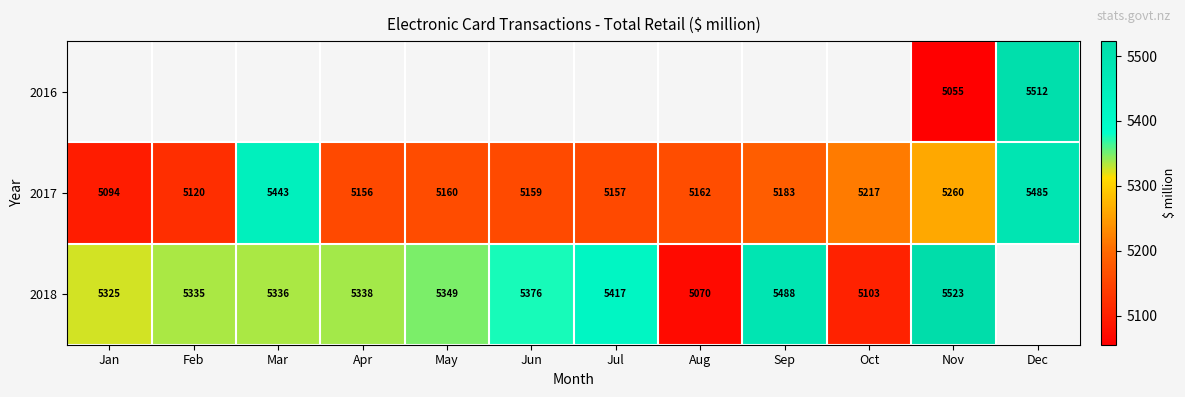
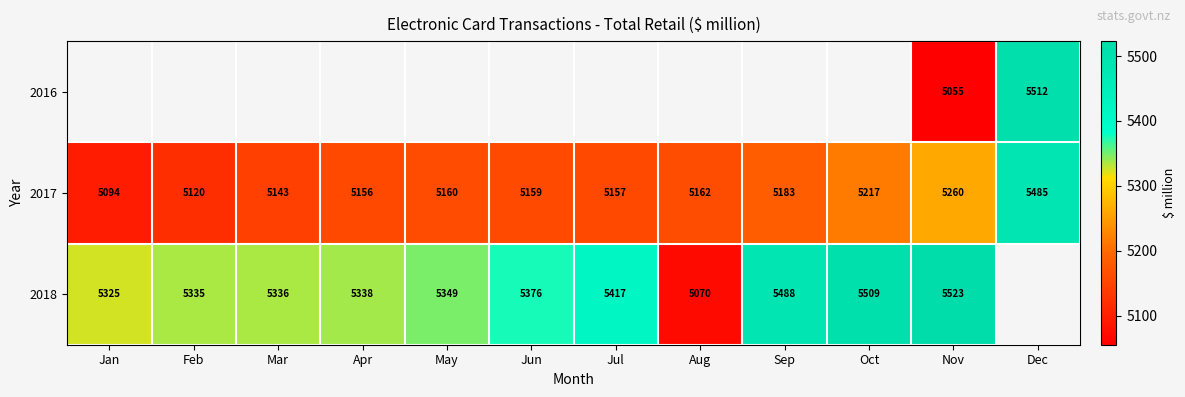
  {
    "2016": {
      "Nov": 5055,
      "Dec": 5512
    },
    "2017": {
      "Jan": 5094,
      "Feb": 5120,
-     "Mar": 5443,
+     "Mar": 5143,
      "Apr": 5156,
      "May": 5160,
      "Jun": 5159,
      "Jul": 5157,
      "Aug": 5162,
      "Sep": 5183,
      "Oct": 5217,
      "Nov": 5260,
      "Dec": 5485
    },
    "2018": {
      "Jan": 5325,
      "Feb": 5335,
      "Mar": 5336,
      "Apr": 5338,
      "May": 5349,
      "Jun": 5376,
      "Jul": 5417,
      "Aug": 5070,
      "Sep": 5488,
-     "Oct": 5103,
+     "Oct": 5509,
      "Nov": 5523
    }
  }
